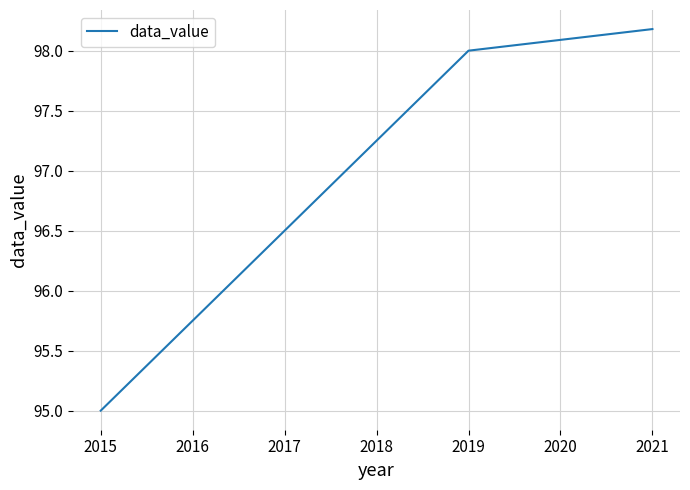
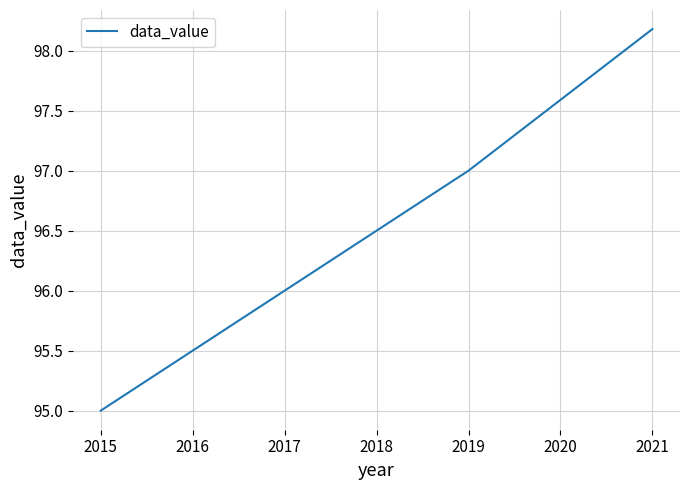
  {
    "2015": 95,
-   "2019": 98,
+   "2019": 97,
    "2021": 98.18
  }
